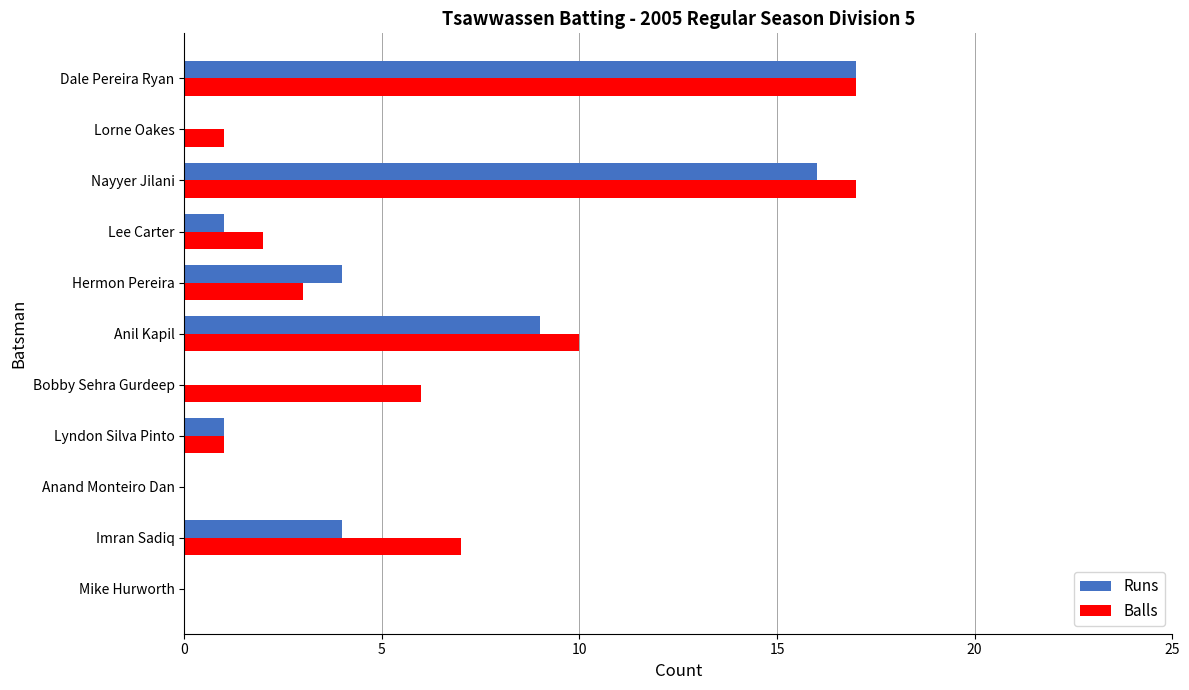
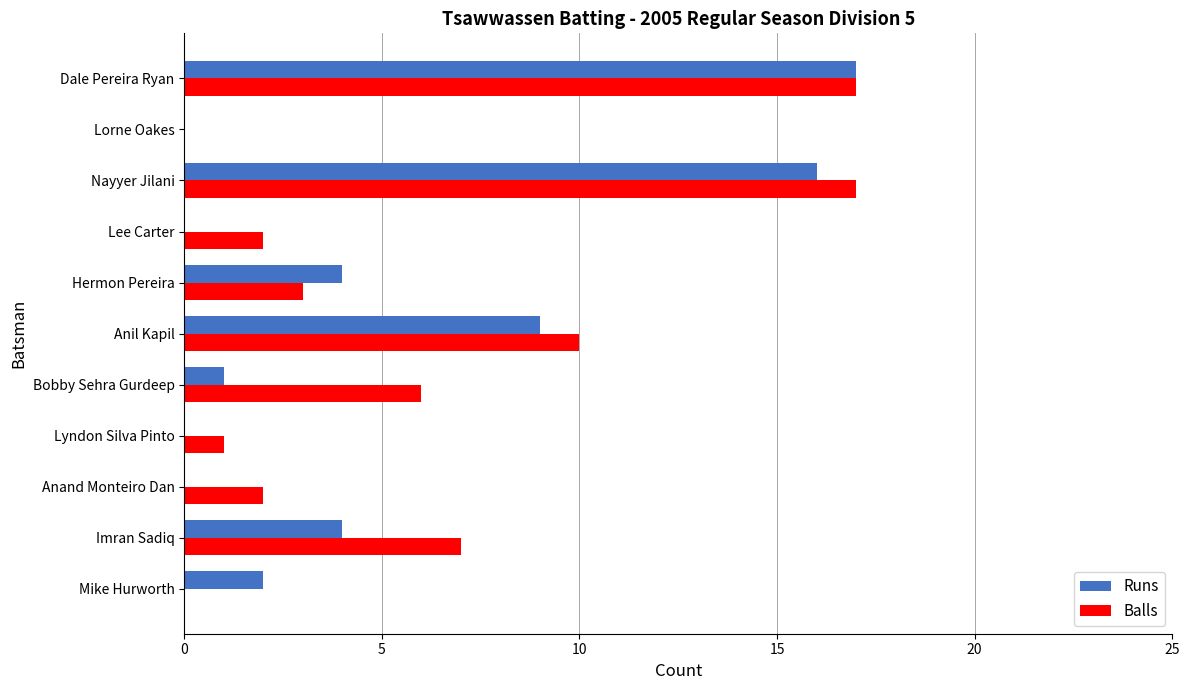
  {
    "Runs": {
      "Dale Pereira Ryan": 17,
      "Lorne Oakes": 0,
      "Nayyer Jilani": 16,
-     "Lee Carter": 1,
+     "Lee Carter": 0,
      "Hermon Pereira": 4,
      "Anil Kapil": 9,
-     "Bobby Sehra Gurdeep": 0,
-     "Lyndon Silva Pinto": 1,
+     "Bobby Sehra Gurdeep": 1,
+     "Lyndon Silva Pinto": 0,
      "Anand Monteiro Dan": 0,
      "Imran Sadiq": 4,
-     "Mike Hurworth": 0
+     "Mike Hurworth": 2
    },
    "Balls": {
      "Dale Pereira Ryan": 17,
-     "Lorne Oakes": 1,
+     "Lorne Oakes": 0,
      "Nayyer Jilani": 17,
      "Lee Carter": 2,
      "Hermon Pereira": 3,
      "Anil Kapil": 10,
      "Bobby Sehra Gurdeep": 6,
      "Lyndon Silva Pinto": 1,
-     "Anand Monteiro Dan": 0,
+     "Anand Monteiro Dan": 2,
      "Imran Sadiq": 7,
      "Mike Hurworth": 0
    }
  }
